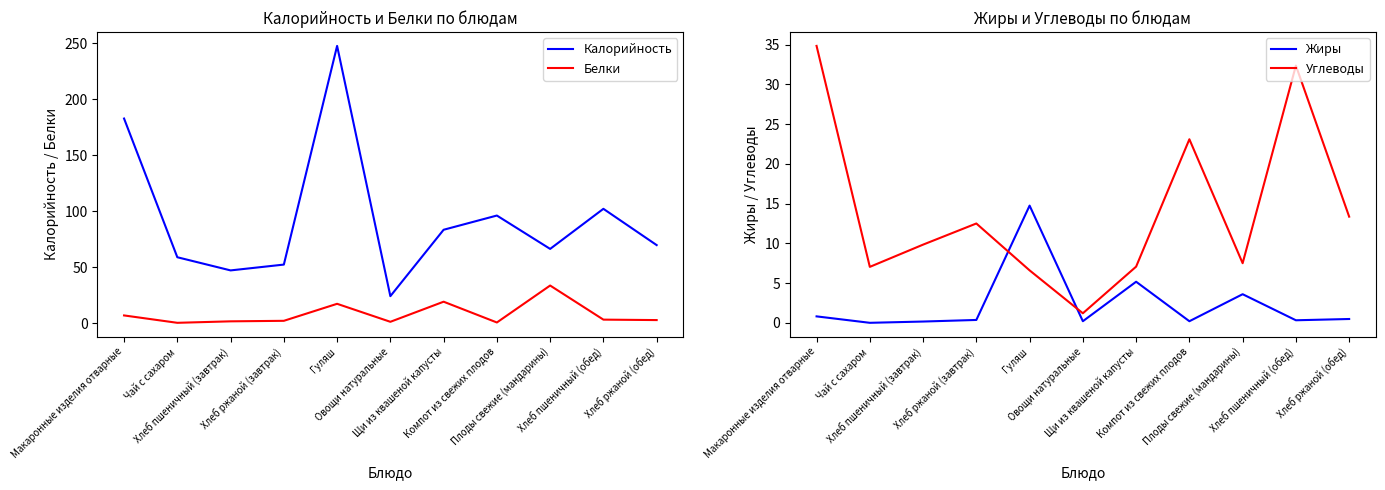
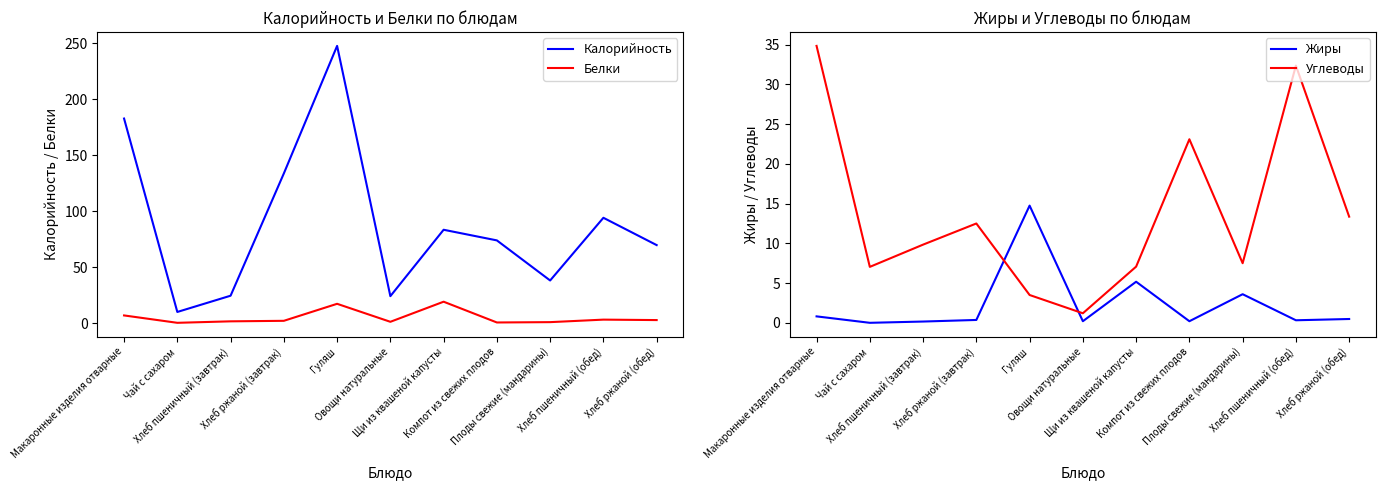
  {
    "Калорийность и Белки по блюдам": {
      "Калорийность": {
        "Макаронные изделия отварные": 183,
-       "Чай с сахаром": 59,
-       "Хлеб пшеничный (завтрак)": 47,
-       "Хлеб ржаной (завтрак)": 52,
+       "Чай с сахаром": 10,
+       "Хлеб пшеничный (завтрак)": 24,
+       "Хлеб ржаной (завтрак)": 134,
        "Гуляш": 248,
        "Овощи натуральные": 24,
        "Щи из квашеной капусты": 83,
-       "Компот из свежих плодов": 96,
-       "Плоды свежие (мандарины)": 66,
-       "Хлеб пшеничный (обед)": 102,
+       "Компот из свежих плодов": 74,
+       "Плоды свежие (мандарины)": 38,
+       "Хлеб пшеничный (обед)": 94,
        "Хлеб ржаной (обед)": 70
      },
      "Белки": {
        "Макаронные изделия отварные": 7,
        "Чай с сахаром": 0,
        "Хлеб пшеничный (завтрак)": 2,
        "Хлеб ржаной (завтрак)": 2,
        "Гуляш": 17,
        "Овощи натуральные": 1,
        "Щи из квашеной капусты": 19,
        "Компот из свежих плодов": 1,
-       "Плоды свежие (мандарины)": 34,
+       "Плоды свежие (мандарины)": 1,
        "Хлеб пшеничный (обед)": 3,
        "Хлеб ржаной (обед)": 3
      }
    },
    "Жиры и Углеводы по блюдам": {
      "Жиры": {
        "Макаронные изделия отварные": 1,
        "Чай с сахаром": 0,
        "Хлеб пшеничный (завтрак)": 0,
        "Хлеб ржаной (завтрак)": 0,
        "Гуляш": 15,
        "Овощи натуральные": 0,
        "Щи из квашеной капусты": 5,
        "Компот из свежих плодов": 0,
        "Плоды свежие (мандарины)": 4,
        "Хлеб пшеничный (обед)": 0,
        "Хлеб ржаной (обед)": 0
      },
      "Углеводы": {
        "Макаронные изделия отварные": 35,
        "Чай с сахаром": 7,
        "Хлеб пшеничный (завтрак)": 10,
        "Хлеб ржаной (завтрак)": 13,
-       "Гуляш": 7,
+       "Гуляш": 4,
        "Овощи натуральные": 1,
        "Щи из квашеной капусты": 7,
        "Компот из свежих плодов": 23,
        "Плоды свежие (мандарины)": 8,
        "Хлеб ржаной (обед)": 13
      }
    }
  }
